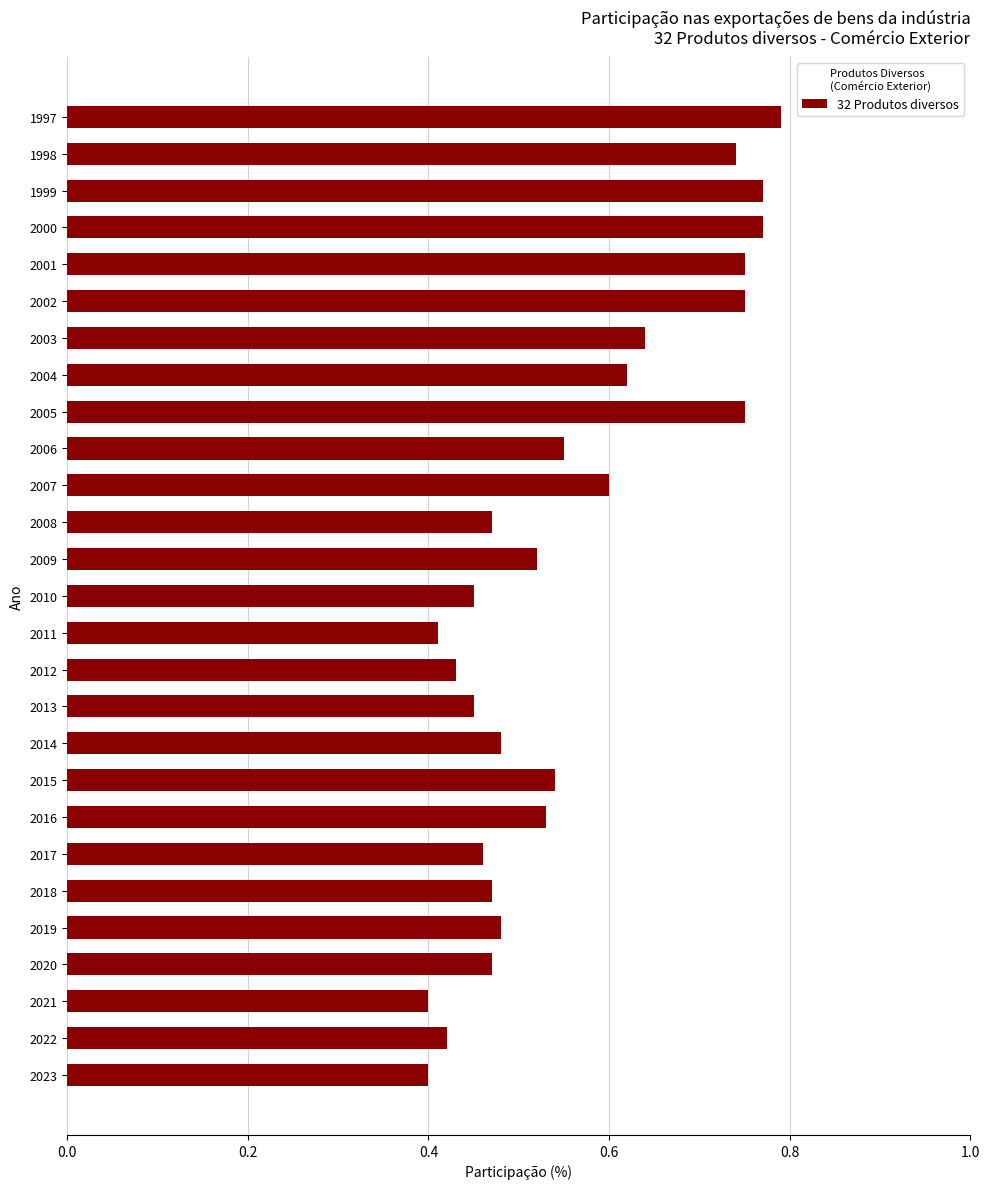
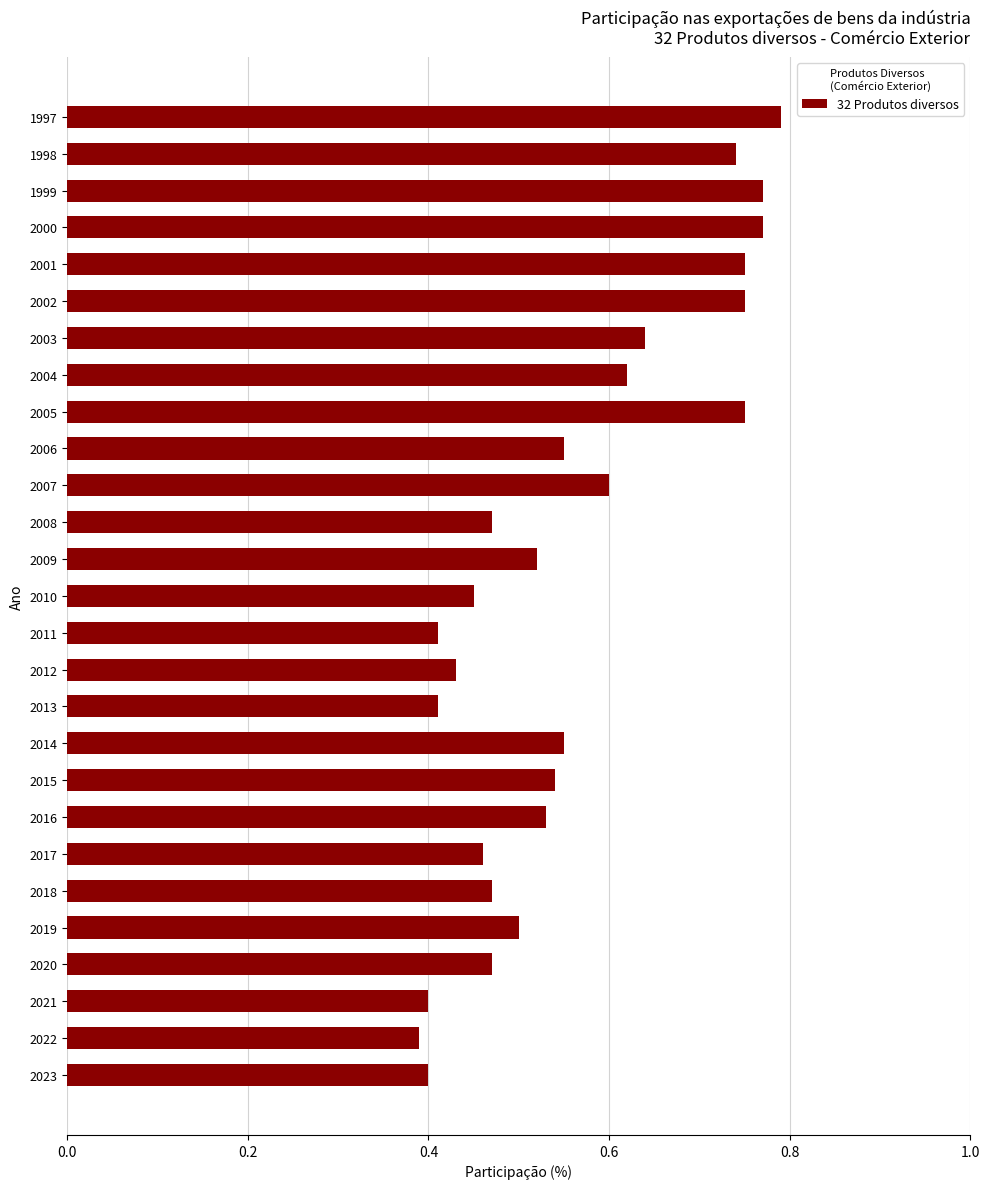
  {
    "1997": 0.79,
    "1998": 0.74,
    "1999": 0.77,
    "2000": 0.77,
    "2001": 0.75,
    "2002": 0.75,
    "2003": 0.64,
    "2004": 0.62,
    "2005": 0.75,
    "2006": 0.55,
    "2007": 0.60,
    "2008": 0.47,
    "2009": 0.52,
    "2010": 0.45,
    "2011": 0.41,
    "2012": 0.43,
-   "2013": 0.45,
-   "2014": 0.48,
+   "2013": 0.41,
+   "2014": 0.55,
    "2015": 0.54,
    "2016": 0.53,
    "2017": 0.46,
    "2018": 0.47,
-   "2019": 0.48,
+   "2019": 0.50,
    "2020": 0.47,
    "2021": 0.40,
-   "2022": 0.42,
+   "2022": 0.39,
    "2023": 0.40
  }
